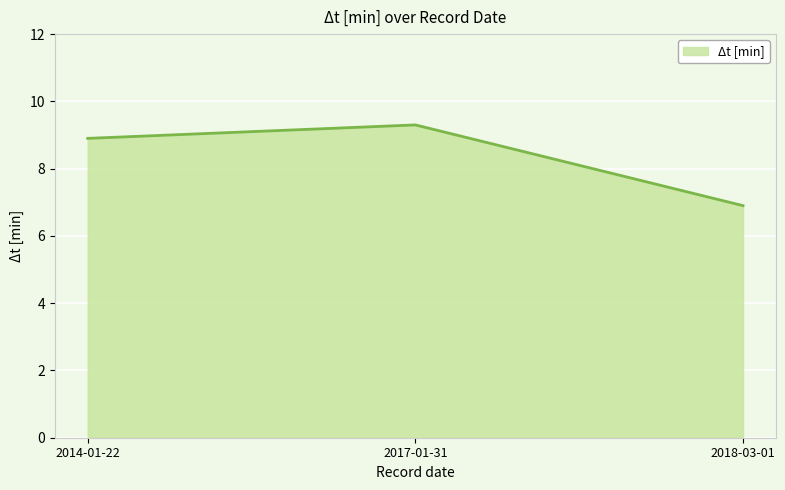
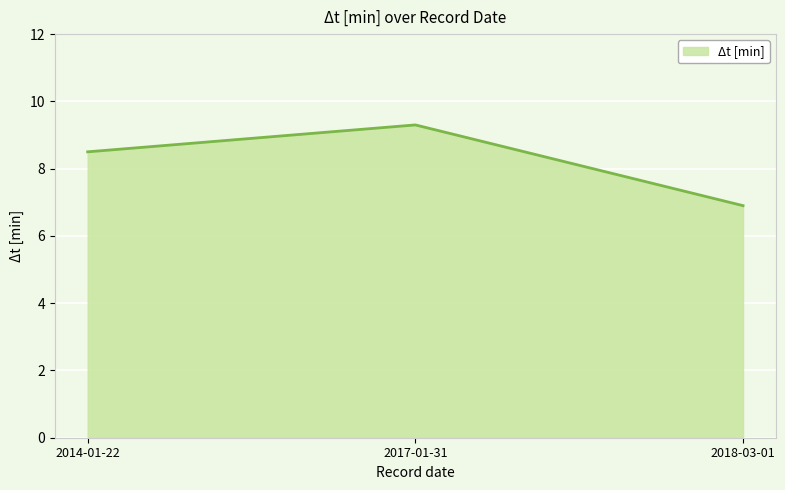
  {
-   "2014-01-22": 8.9,
+   "2014-01-22": 8.5,
    "2017-01-31": 9.3,
    "2018-03-01": 6.9
  }
